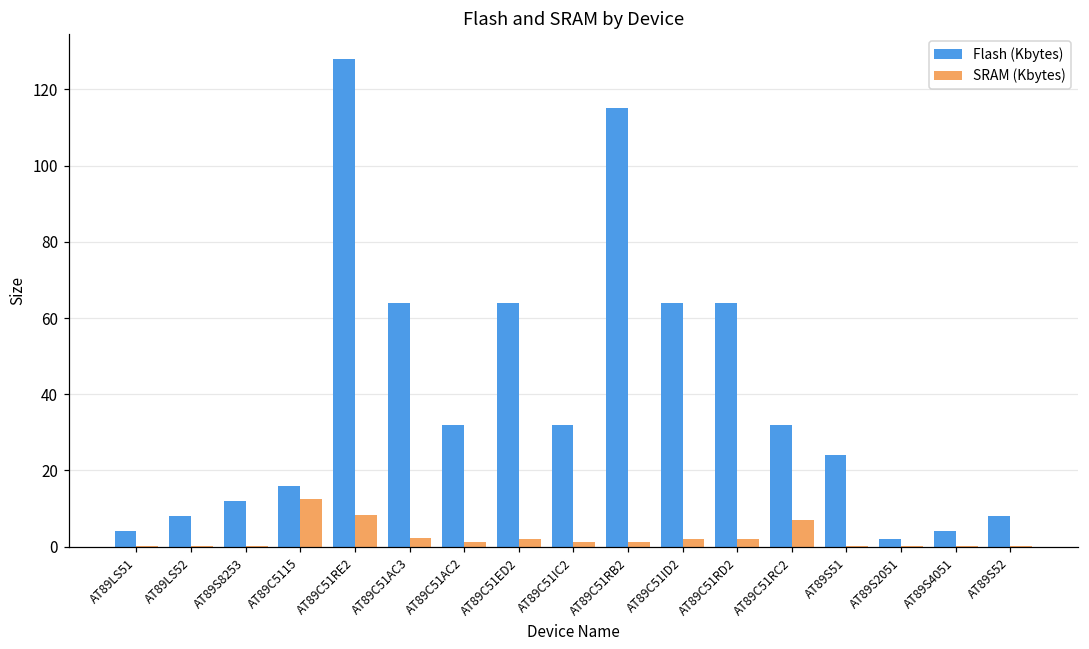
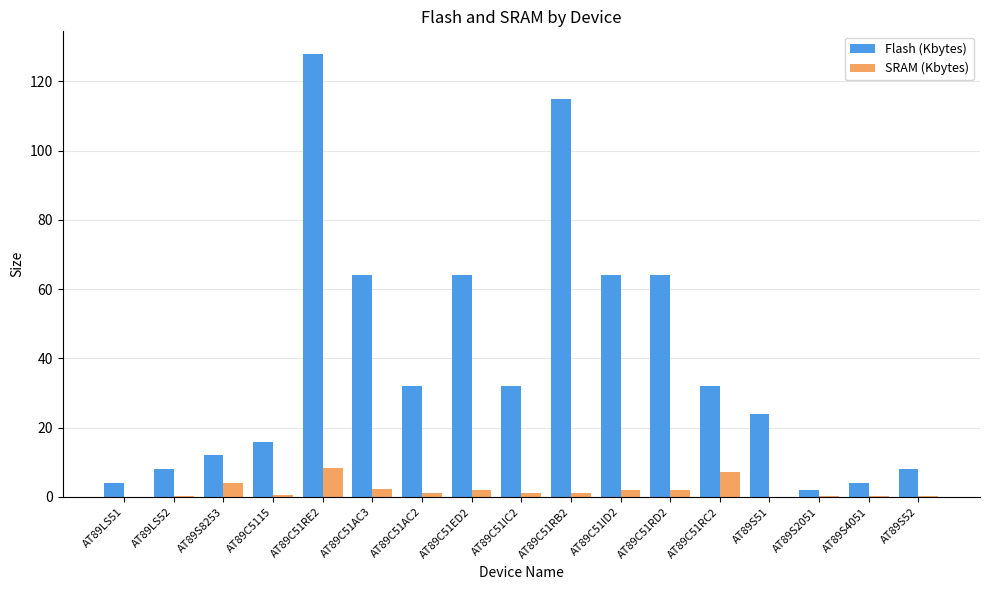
  {
    "Flash (Kbytes)": {
      "AT89LS51": 4,
      "AT89LS52": 8,
      "AT89S8253": 12,
      "AT89C5115": 16,
      "AT89C51RE2": 128,
      "AT89C51AC3": 64,
      "AT89C51AC2": 32,
      "AT89C51ED2": 64,
      "AT89C51IC2": 32,
      "AT89C51RB2": 115,
      "AT89C51ID2": 64,
      "AT89C51RD2": 64,
      "AT89C51RC2": 32,
      "AT89S51": 24,
      "AT89S2051": 2,
      "AT89S4051": 4,
      "AT89S52": 8
    },
    "SRAM (Kbytes)": {
-     "AT89S8253": 0,
-     "AT89C5115": 13,
+     "AT89S8253": 4,
+     "AT89C5115": 1,
      "AT89C51RE2": 8,
      "AT89C51AC3": 2,
      "AT89C51AC2": 1,
      "AT89C51ED2": 2,
      "AT89C51IC2": 1,
      "AT89C51RB2": 1,
      "AT89C51ID2": 2,
      "AT89C51RD2": 2,
      "AT89C51RC2": 7
    }
  }
